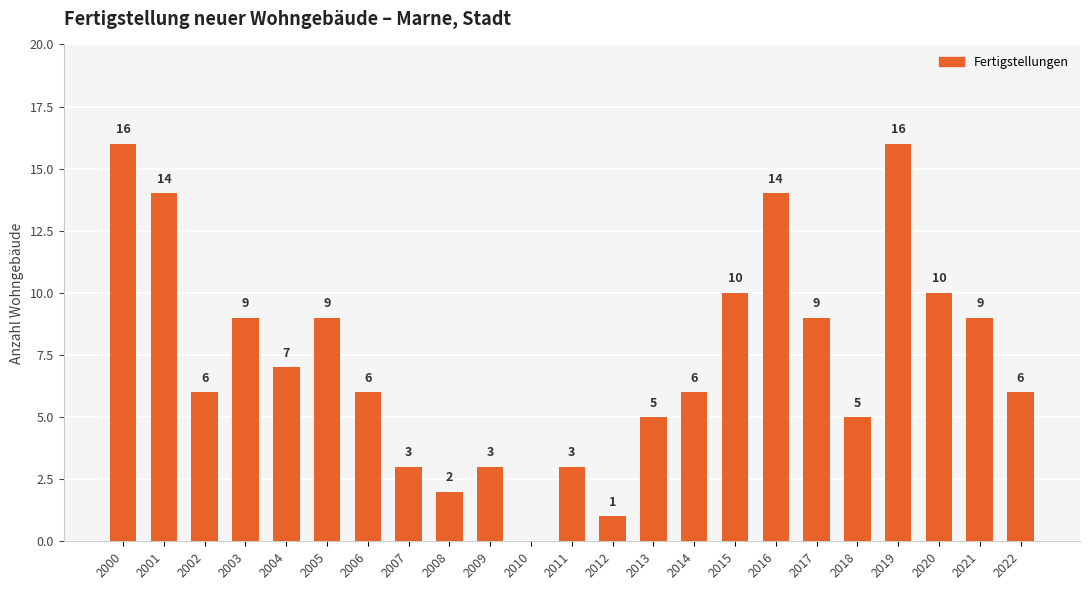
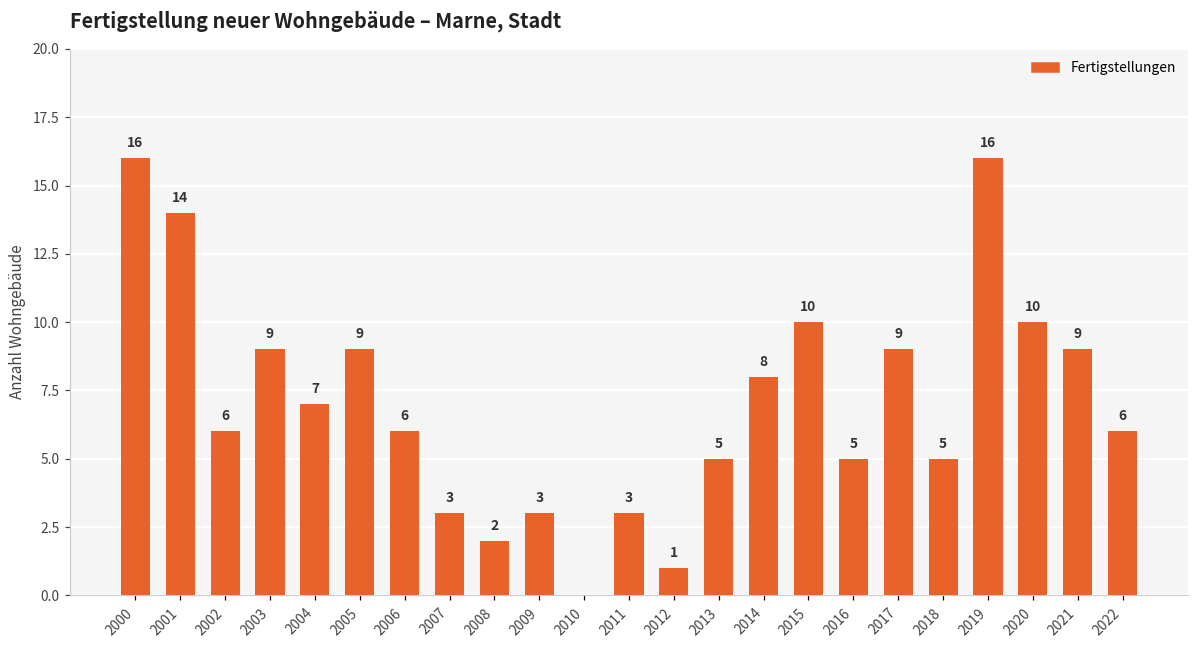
  {
    "2000": 16,
    "2001": 14,
    "2002": 6,
    "2003": 9,
    "2004": 7,
    "2005": 9,
    "2006": 6,
    "2007": 3,
    "2008": 2,
    "2009": 3,
    "2011": 3,
    "2012": 1,
    "2013": 5,
-   "2014": 6,
+   "2014": 8,
    "2015": 10,
-   "2016": 14,
+   "2016": 5,
    "2017": 9,
    "2018": 5,
    "2019": 16,
    "2020": 10,
    "2021": 9,
    "2022": 6
  }
